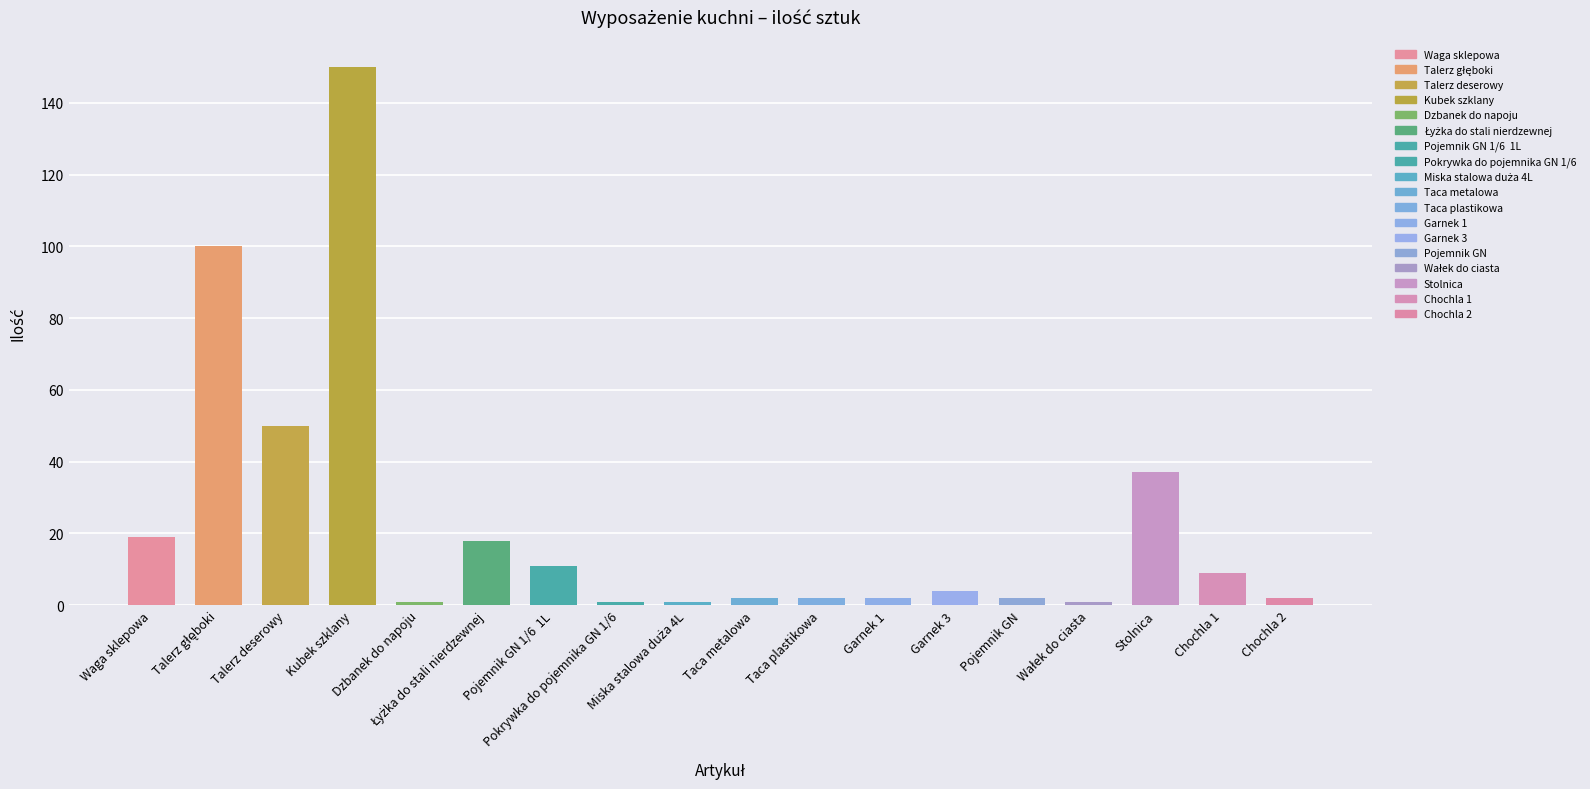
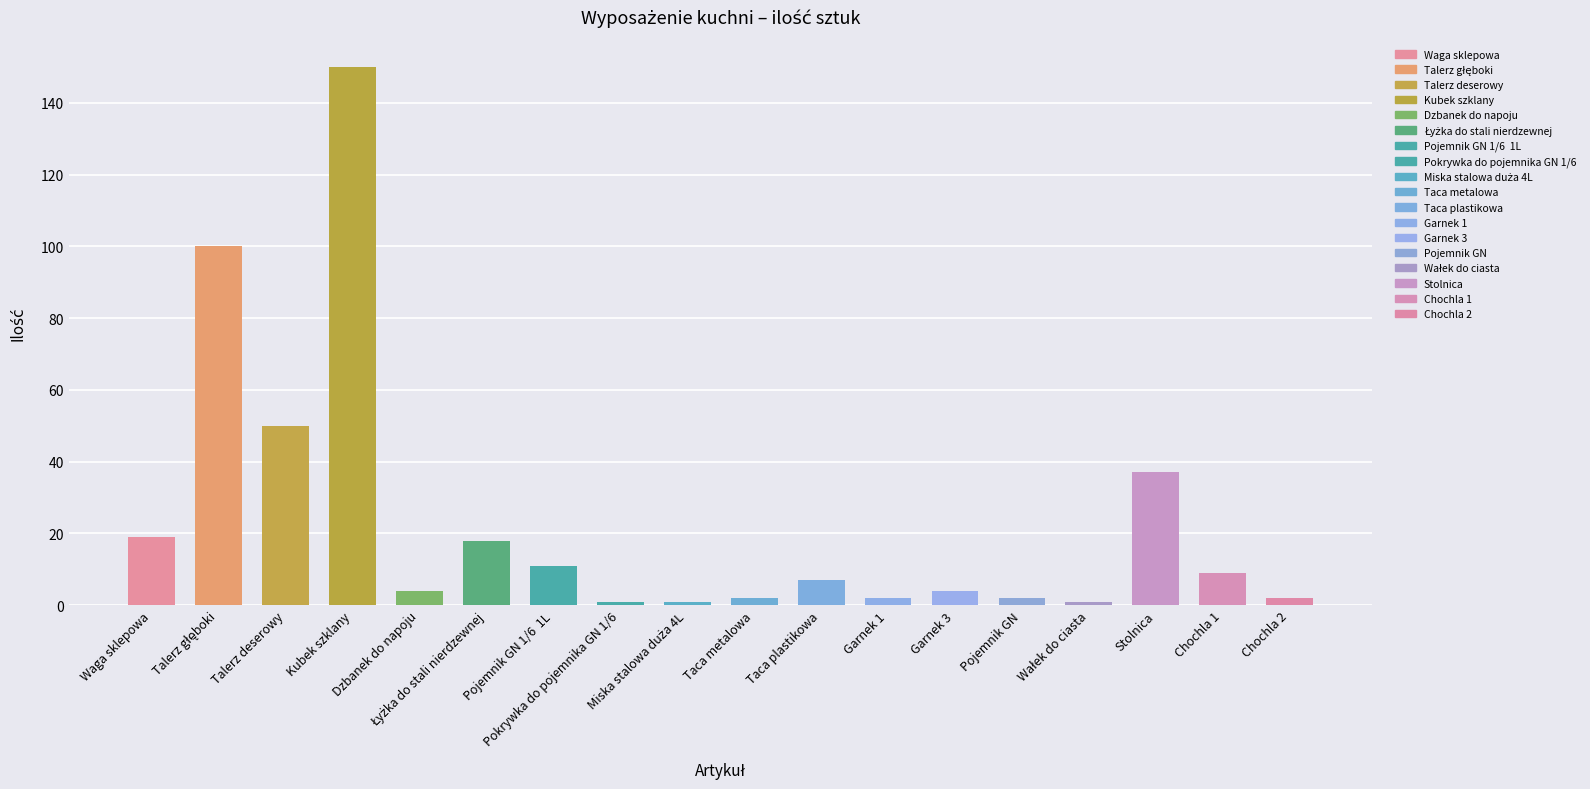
  {
    "Waga sklepowa": 19,
    "Talerz głęboki": 100,
    "Talerz deserowy": 50,
    "Kubek szklany": 150,
-   "Dzbanek do napoju": 1,
+   "Dzbanek do napoju": 4,
    "Łyżka do stali nierdzewnej": 18,
    "Pojemnik GN 1/6 1L": 11,
    "Pokrywka do pojemnika GN 1/6": 1,
    "Miska stalowa duża 4L": 1,
    "Taca metalowa": 2,
-   "Taca plastikowa": 2,
+   "Taca plastikowa": 7,
    "Garnek 1": 2,
    "Garnek 3": 4,
    "Pojemnik GN": 2,
    "Wałek do ciasta": 1,
    "Stolnica": 37,
    "Chochla 1": 9,
    "Chochla 2": 2
  }
